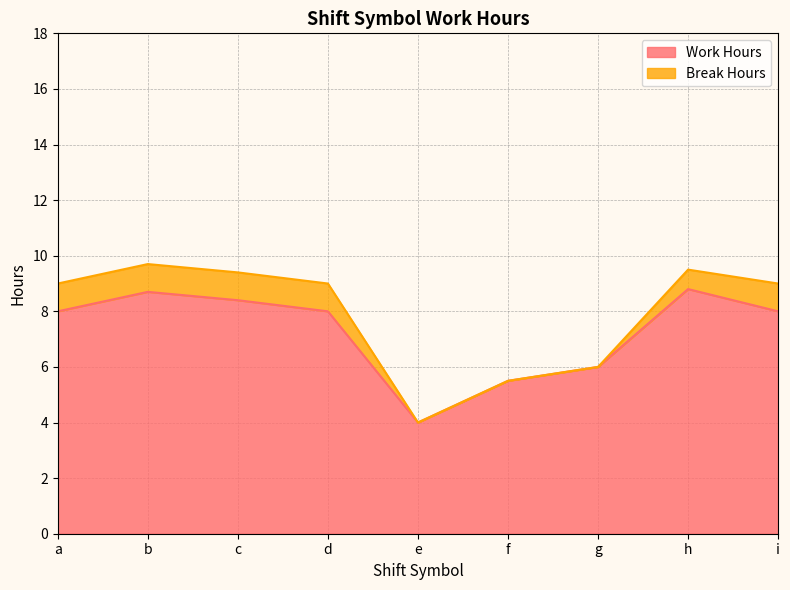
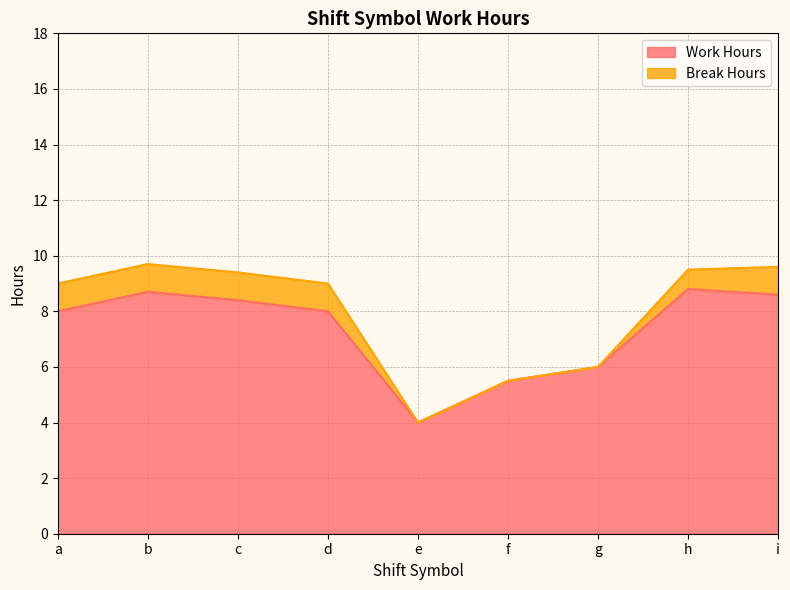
  {
    "Work Hours": {
      "a": 8.0,
      "b": 8.7,
      "c": 8.4,
      "d": 8.0,
      "h": 8.8,
-     "i": 8.0
+     "i": 8.6
    },
    "Break Hours": {
      "a": 1.0,
      "b": 1.0,
      "c": 1.0,
      "d": 1.0,
      "h": 0.7,
      "i": 1.0
    }
  }
